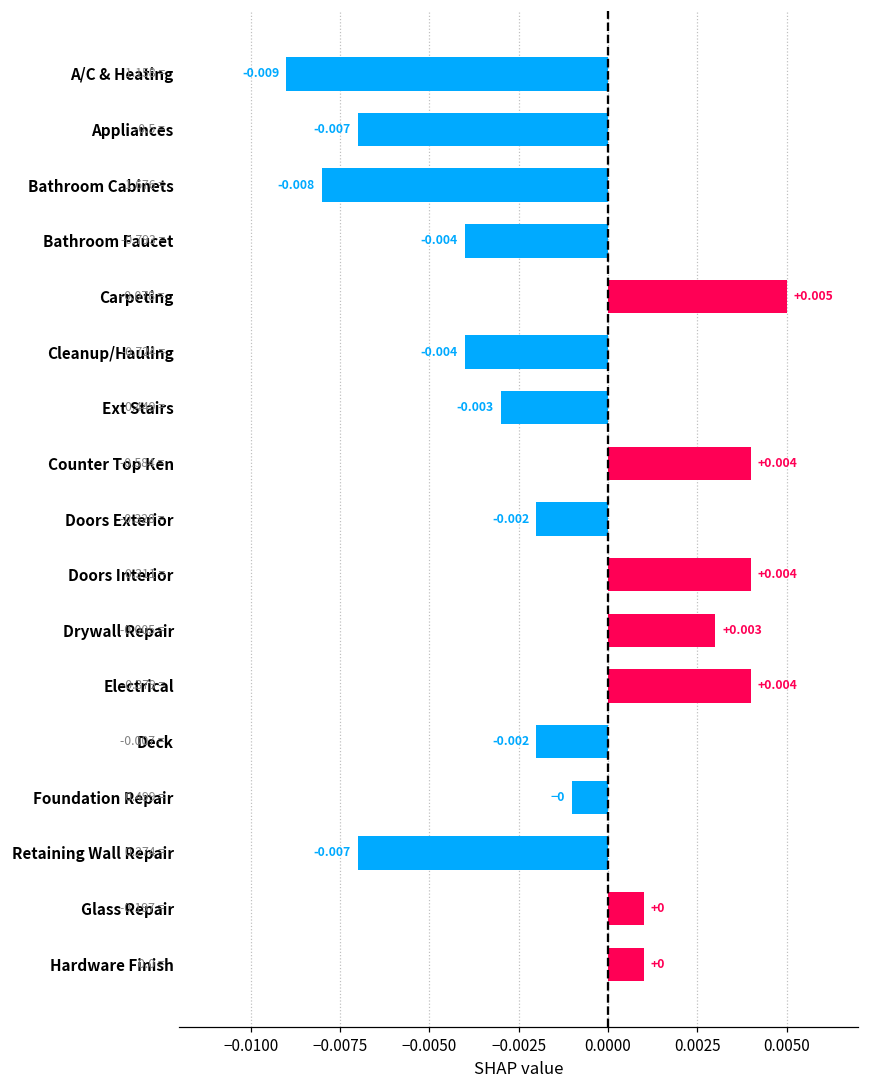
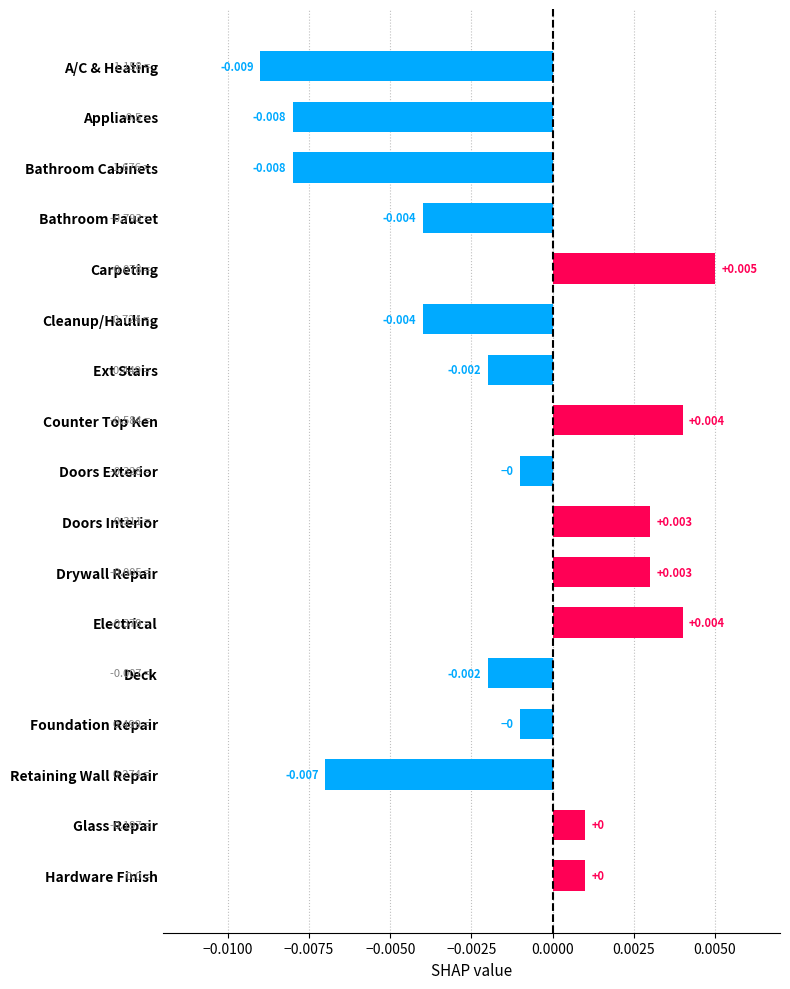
  {
    "A/C & Heating": "-0.009",
-   "Appliances": "-0.007",
+   "Appliances": "-0.008",
    "Bathroom Cabinets": "-0.008",
    "Bathroom Faucet": "-0.004",
    "Carpeting": "+0.005",
    "Cleanup/Hauling": "-0.004",
-   "Ext Stairs": "-0.003",
+   "Ext Stairs": "-0.002",
    "Counter Top Ken": "+0.004",
-   "Doors Exterior": "-0.002",
-   "Doors Interior": "+0.004",
+   "Doors Exterior": "-0",
+   "Doors Interior": "+0.003",
    "Drywall Repair": "+0.003",
    "Electrical": "+0.004",
    "Deck": "-0.002",
    "Foundation Repair": "-0",
    "Retaining Wall Repair": "-0.007",
    "Glass Repair": "+0",
    "Hardware Finish": "+0"
  }
